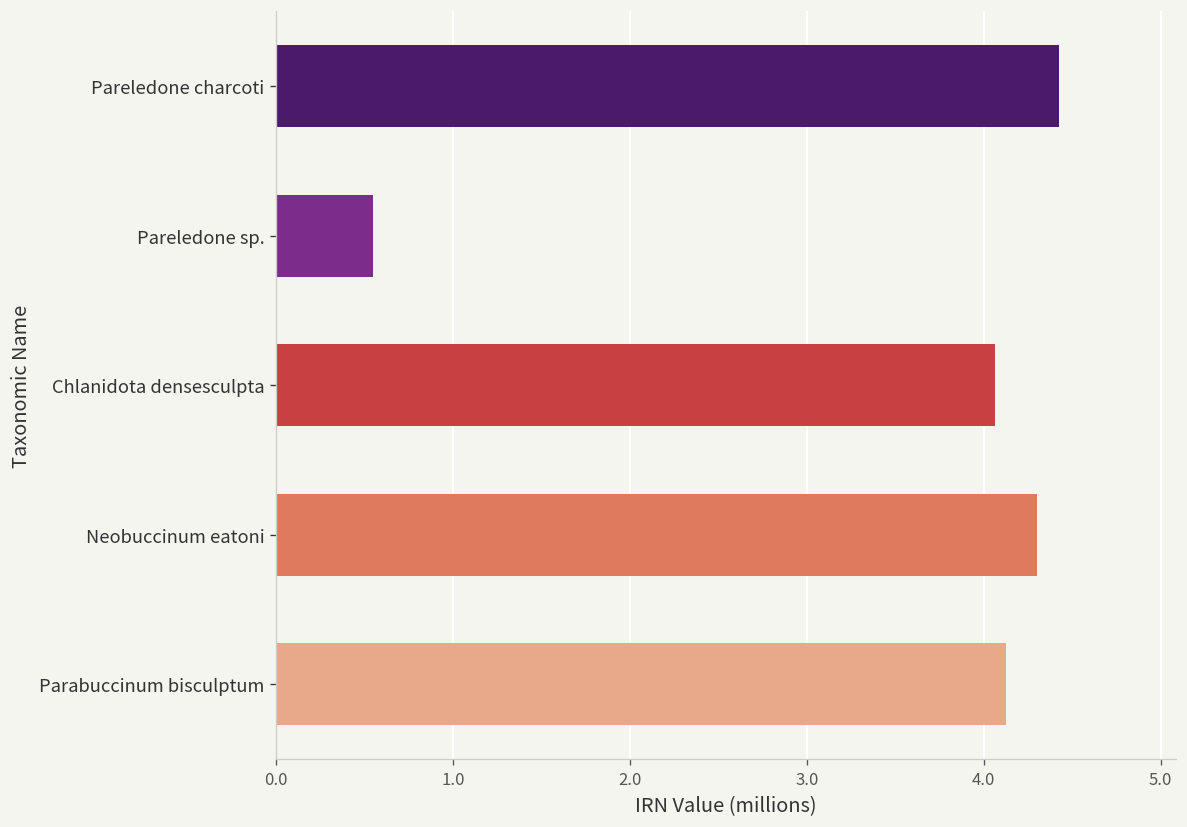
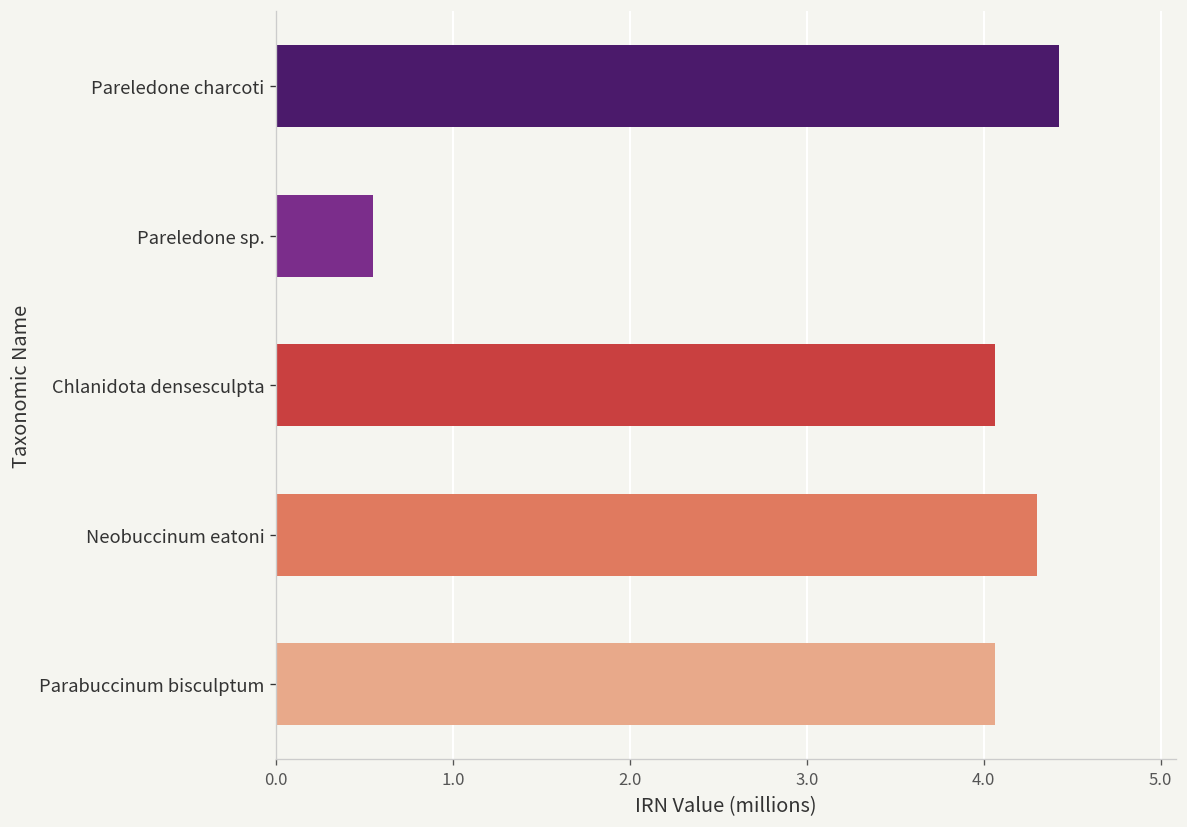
  {
    "Pareledone charcoti": 4.42,
    "Pareledone sp.": 0.55,
    "Chlanidota densesculpta": 4.06,
    "Neobuccinum eatoni": 4.30,
-   "Parabuccinum bisculptum": 4.13
+   "Parabuccinum bisculptum": 4.06
  }
